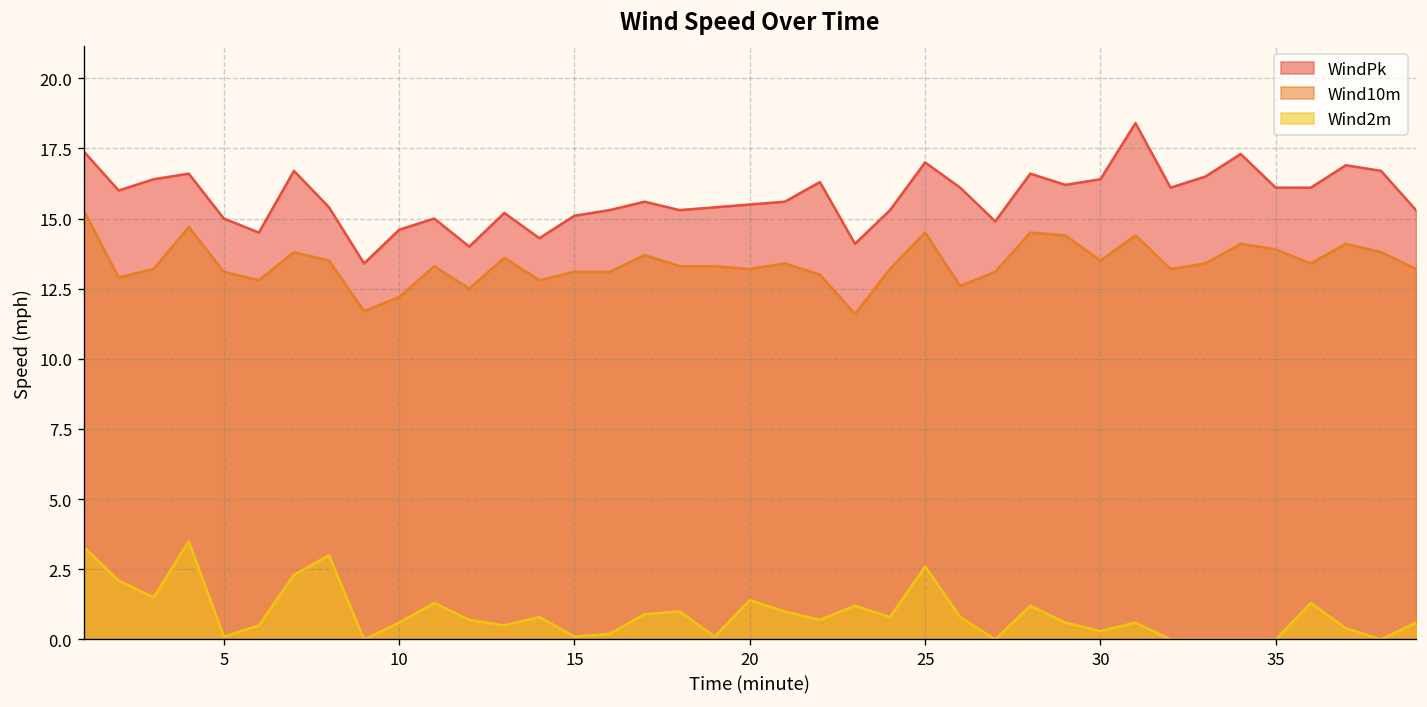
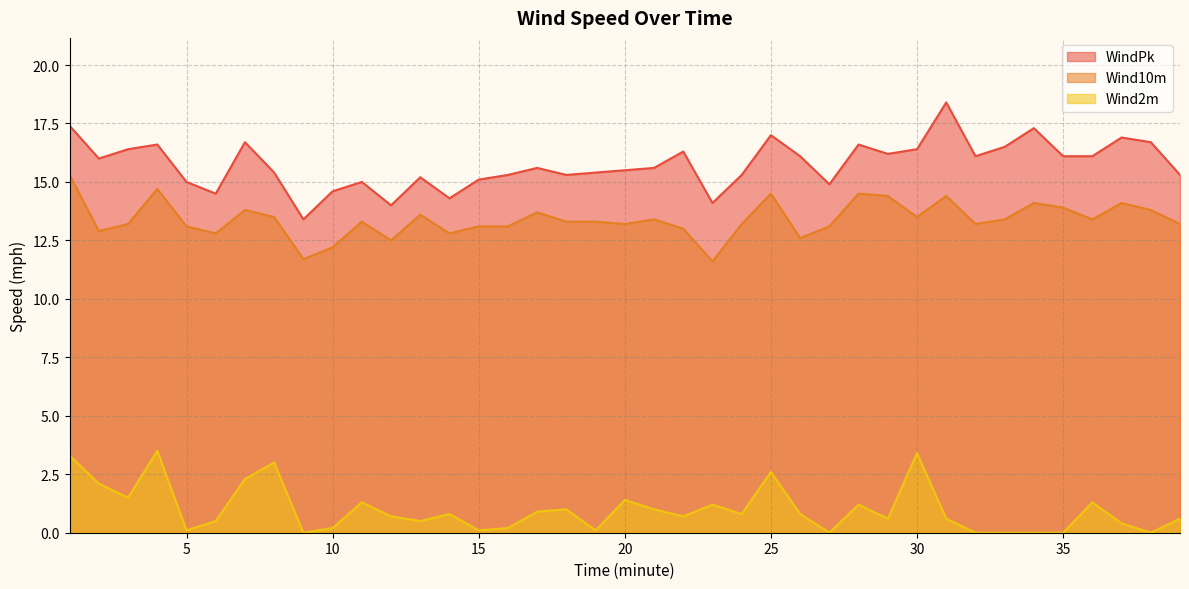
  {
    "Wind2m": {
      "5": 0.1,
-     "10": 0.6,
+     "10": 0.2,
      "15": 0.1,
      "20": 1.4,
      "25": 2.6,
-     "30": 0.3,
+     "30": 3.4,
      "35": 0.0
    }
  }
